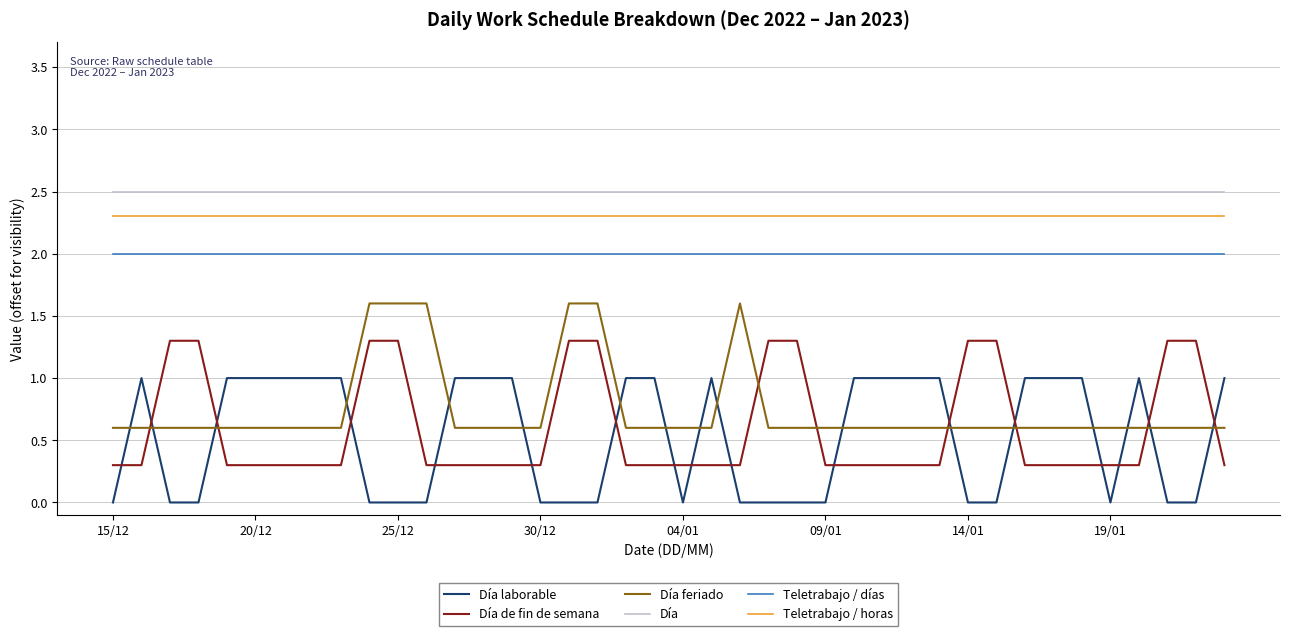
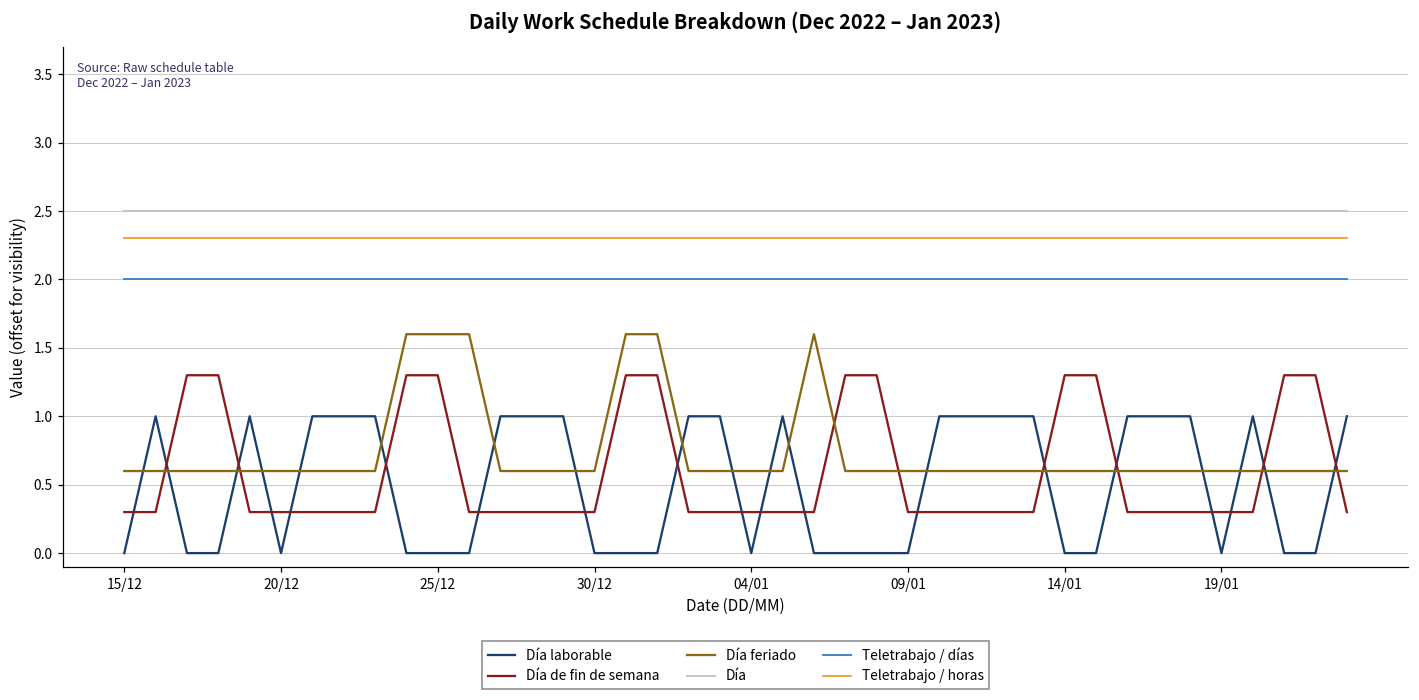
  {
    "Día laborable": {
      "15/12": 0,
-     "20/12": 1,
+     "20/12": 0,
      "25/12": 0,
      "30/12": 0,
      "04/01": 0,
      "09/01": 0,
      "14/01": 0,
      "19/01": 0
    },
    "Día de fin de semana": {
      "15/12": 0.30,
      "20/12": 0.30,
      "25/12": 1.30,
      "30/12": 0.30,
      "04/01": 0.30,
      "09/01": 0.30,
      "14/01": 1.30,
      "19/01": 0.30
    },
    "Día feriado": {
      "15/12": 0.60,
      "20/12": 0.60,
      "25/12": 1.60,
      "30/12": 0.60,
      "04/01": 0.60,
      "09/01": 0.60,
      "14/01": 0.60,
      "19/01": 0.60
    },
    "Día": {
      "15/12": 2.50,
      "20/12": 2.50,
      "25/12": 2.50,
      "30/12": 2.50,
      "04/01": 2.50,
      "09/01": 2.50,
      "14/01": 2.50,
      "19/01": 2.50
    },
    "Teletrabajo / días": {
      "15/12": 2,
      "20/12": 2,
      "25/12": 2,
      "30/12": 2,
      "04/01": 2,
      "09/01": 2,
      "14/01": 2,
      "19/01": 2
    },
    "Teletrabajo / horas": {
      "15/12": 2.30,
      "20/12": 2.30,
      "25/12": 2.30,
      "30/12": 2.30,
      "04/01": 2.30,
      "09/01": 2.30,
      "14/01": 2.30,
      "19/01": 2.30
    }
  }
